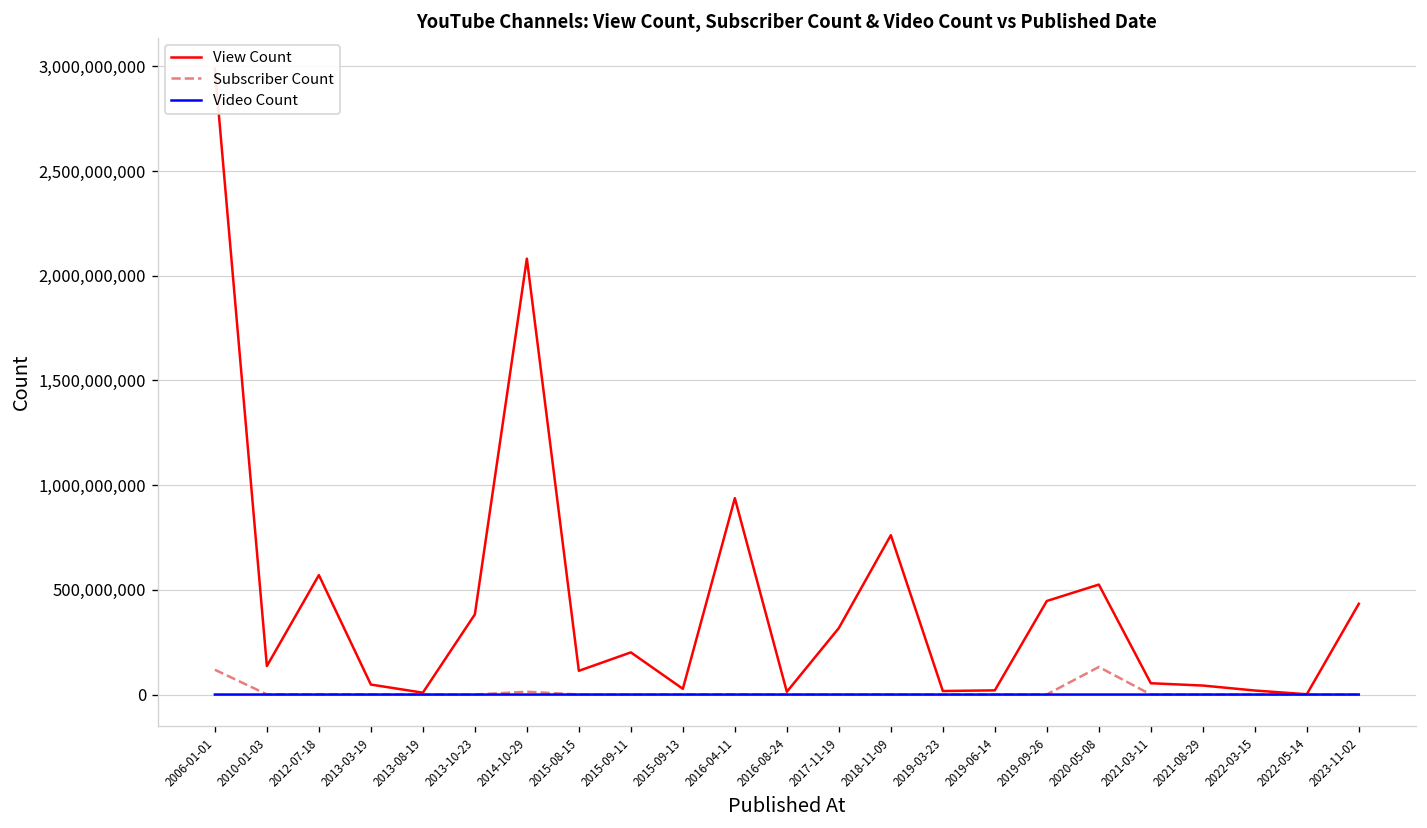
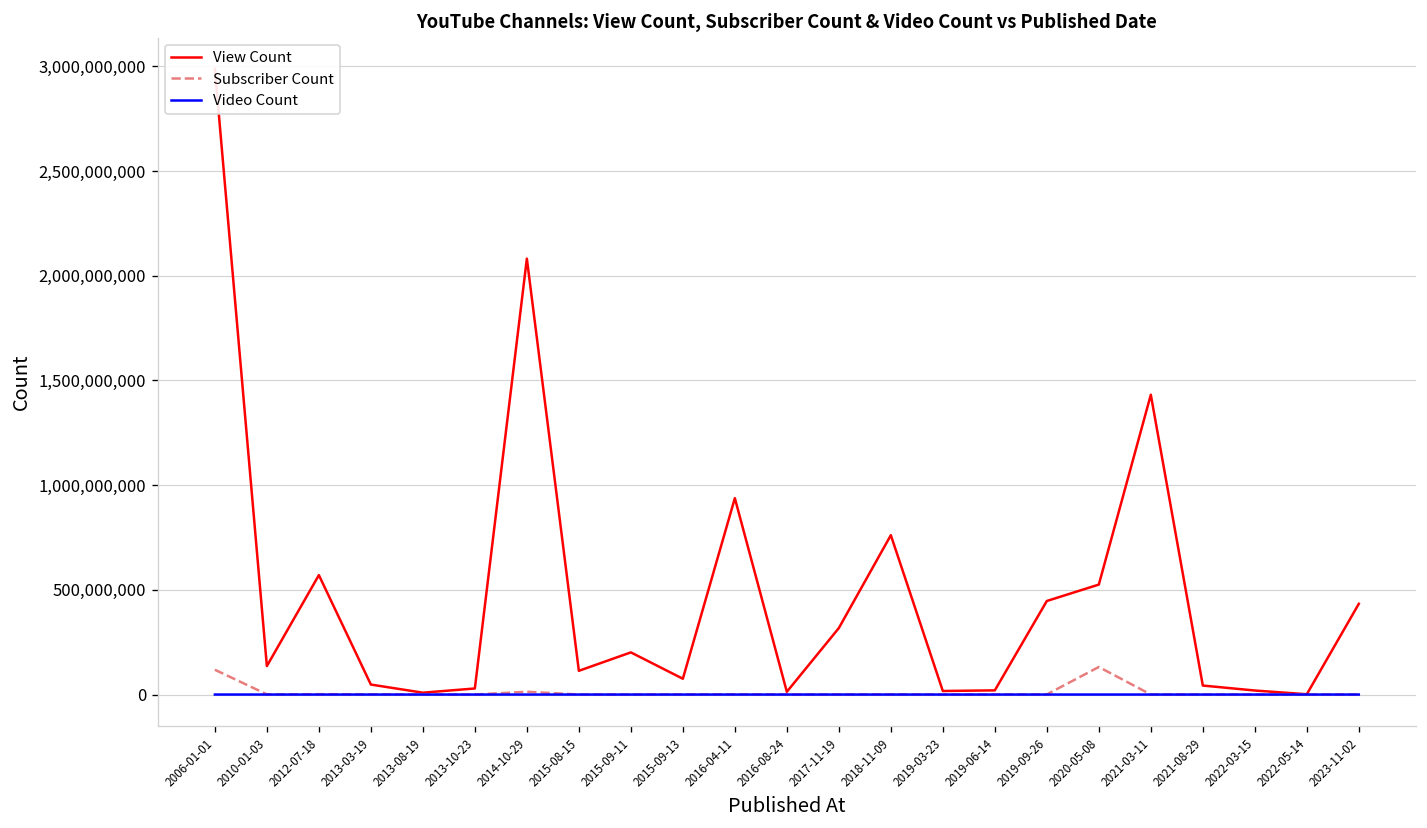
  {
    "View Count": {
      "2010-01-03": "140,000,000",
      "2012-07-18": "570,000,000",
      "2013-03-19": "50,000,000",
-     "2013-10-23": "380,000,000",
+     "2013-10-23": "30,000,000",
      "2014-10-29": "2,080,000,000",
      "2015-08-15": "110,000,000",
      "2015-09-11": "200,000,000",
-     "2015-09-13": "30,000,000",
+     "2015-09-13": "80,000,000",
      "2016-04-11": "940,000,000",
      "2017-11-19": "320,000,000",
      "2018-11-09": "760,000,000",
      "2019-03-23": "20,000,000",
      "2019-06-14": "20,000,000",
      "2019-09-26": "450,000,000",
      "2020-05-08": "530,000,000",
-     "2021-03-11": "50,000,000",
+     "2021-03-11": "1,430,000,000",
      "2021-08-29": "40,000,000",
      "2022-03-15": "20,000,000",
      "2023-11-02": "430,000,000"
    },
    "Subscriber Count": {
      "2006-01-01": "120,000,000",
      "2020-05-08": "130,000,000"
    },
    "Video Count": {
      "2006-01-01": "0",
      "2020-05-08": "0"
    }
  }
